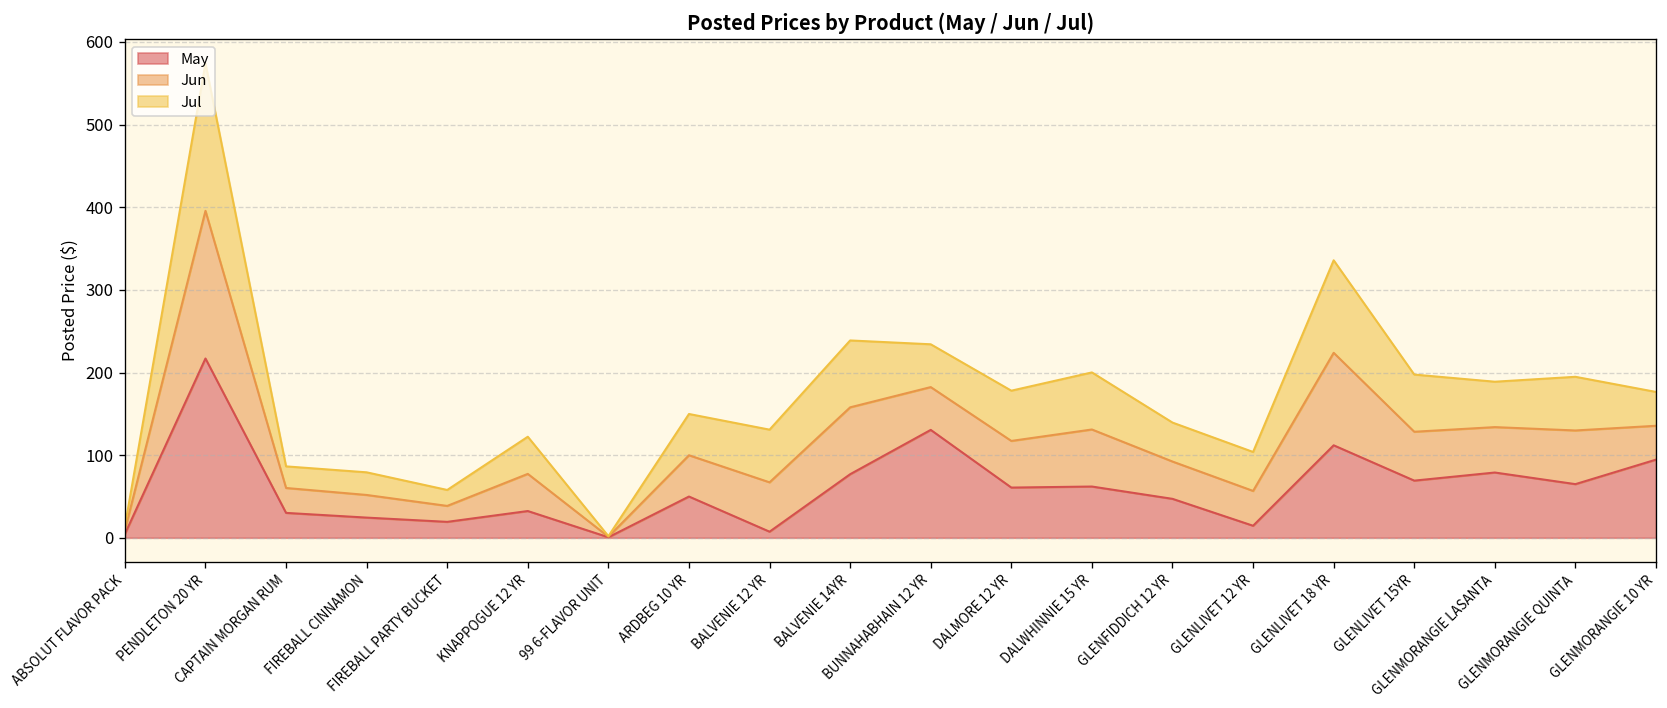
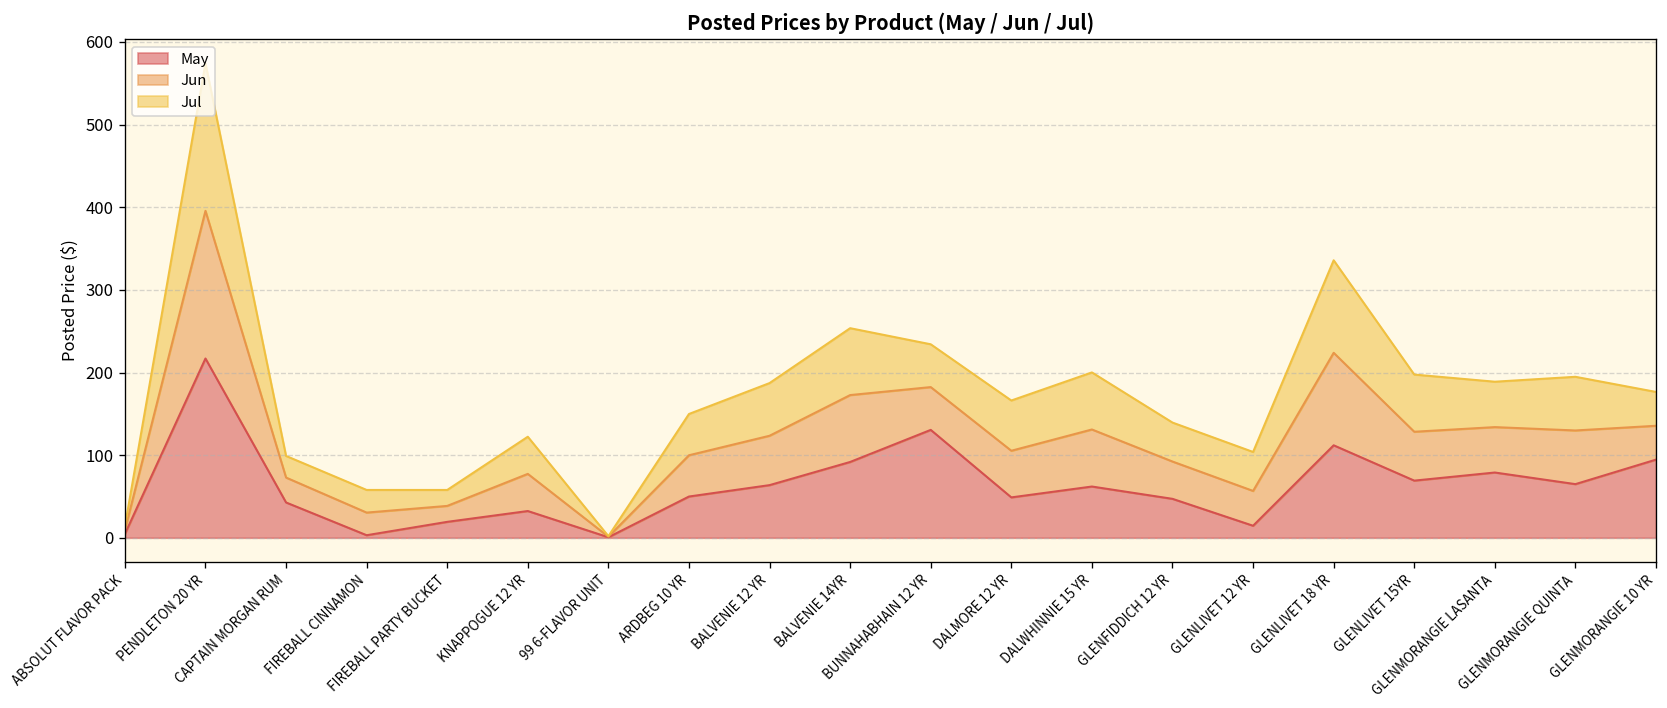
  {
    "May": {
      "ABSOLUT FLAVOR PACK": 0,
      "PENDLETON 20 YR": 220,
-     "CAPTAIN MORGAN RUM": 30,
-     "FIREBALL CINNAMON": 20,
+     "CAPTAIN MORGAN RUM": 40,
+     "FIREBALL CINNAMON": 0,
      "FIREBALL PARTY BUCKET": 20,
      "KNAPPOGUE 12 YR": 30,
      "ARDBEG 10 YR": 50,
-     "BALVENIE 12 YR": 10,
-     "BALVENIE 14YR": 80,
+     "BALVENIE 12 YR": 60,
+     "BALVENIE 14YR": 90,
      "BUNNAHABHAIN 12 YR": 130,
-     "DALMORE 12 YR": 60,
+     "DALMORE 12 YR": 50,
      "DALWHINNIE 15 YR": 60,
      "GLENFIDDICH 12 YR": 50,
      "GLENLIVET 12 YR": 10,
      "GLENLIVET 18 YR": 110,
      "GLENLIVET 15YR": 70,
      "GLENMORANGIE LASANTA": 80,
      "GLENMORANGIE QUINTA": 60,
      "GLENMORANGIE 10 YR": 90
    }
  }
